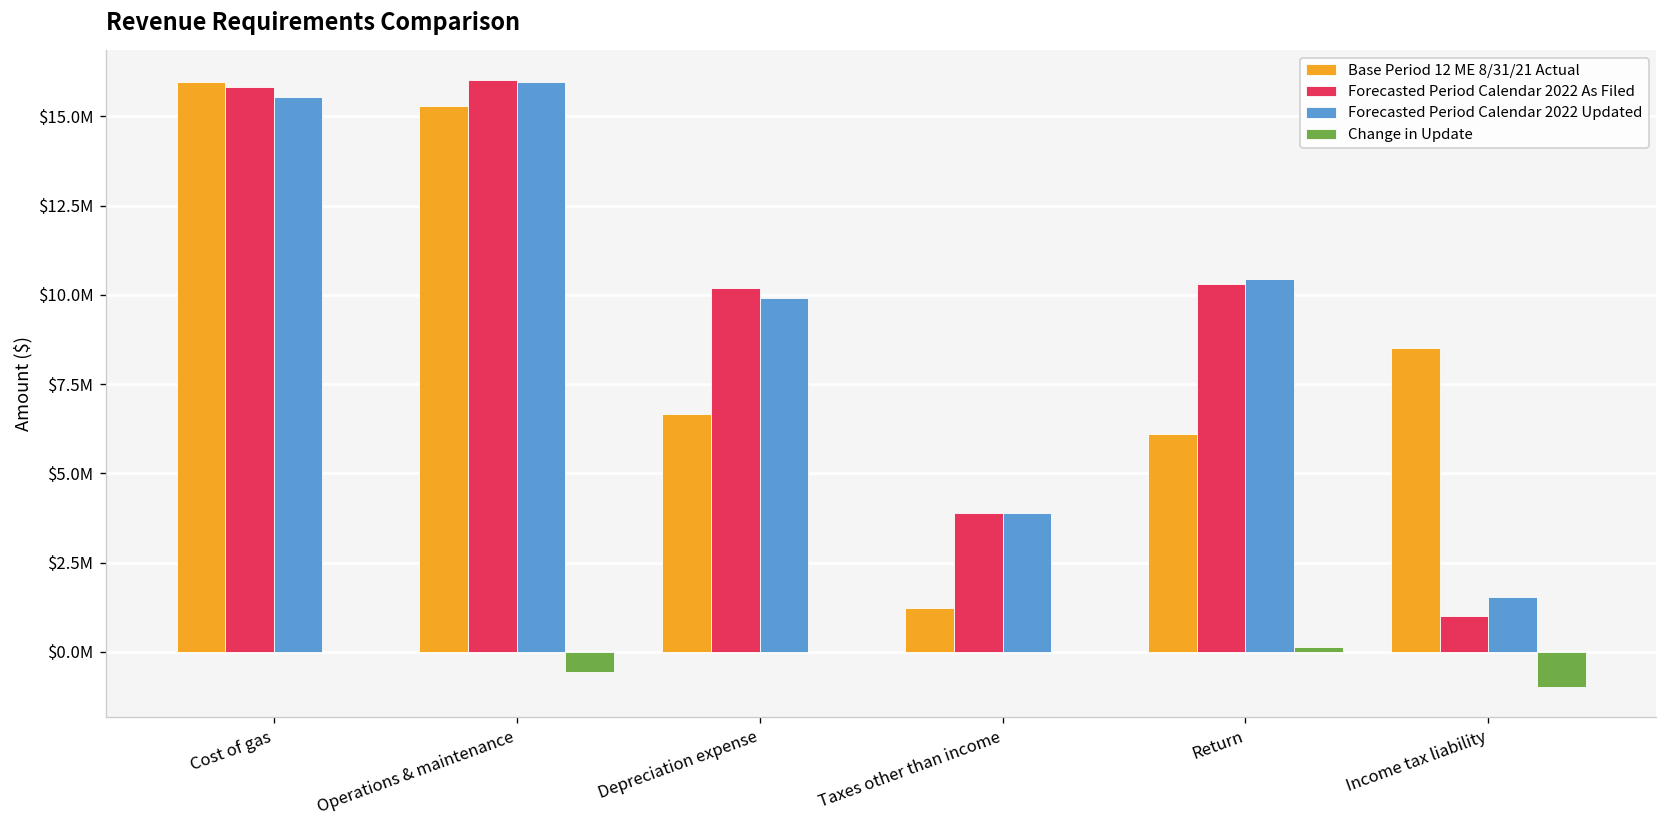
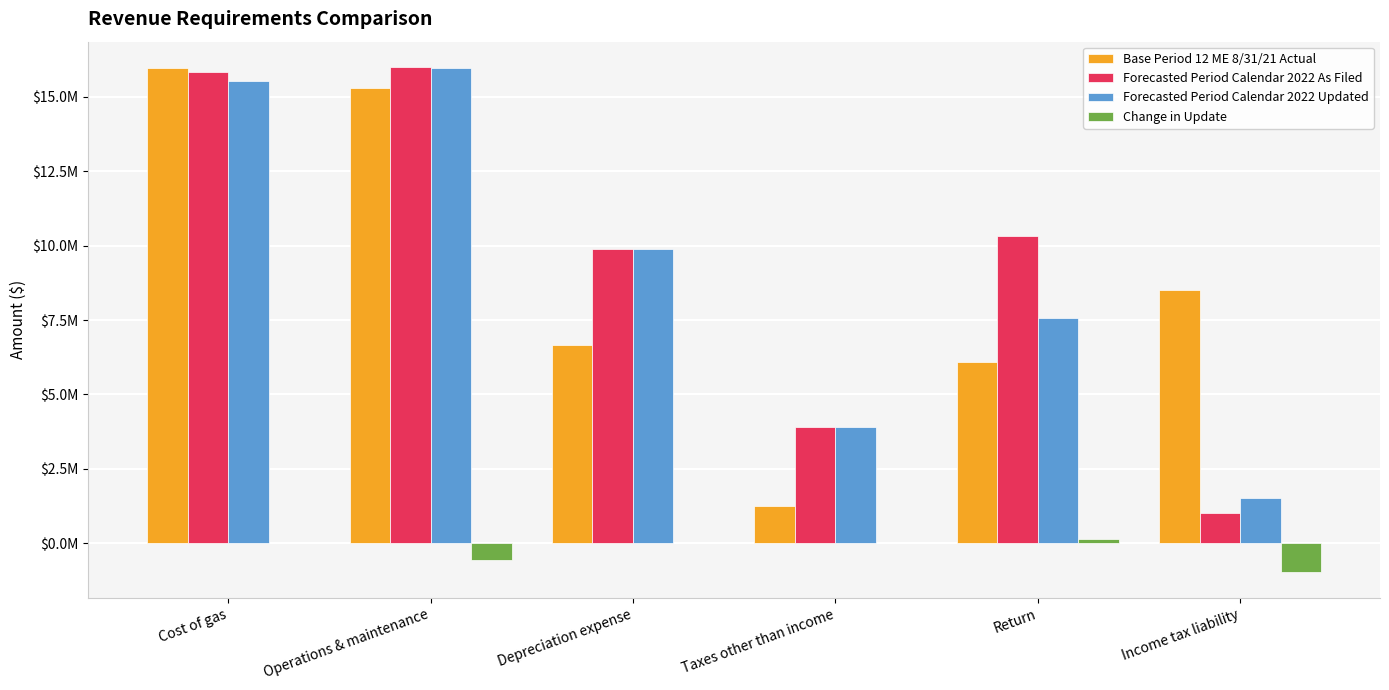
  {
    "Base Period 12 ME 8/31/21 Actual": {
      "Cost of gas": "$16000000",
      "Operations & maintenance": "$15300000",
      "Depreciation expense": "$6700000",
      "Taxes other than income": "$1200000",
      "Return": "$6100000",
      "Income tax liability": "$8500000"
    },
    "Forecasted Period Calendar 2022 As Filed": {
      "Cost of gas": "$15800000",
      "Operations & maintenance": "$16000000",
-     "Depreciation expense": "$10200000",
+     "Depreciation expense": "$9900000",
      "Taxes other than income": "$3900000",
      "Return": "$10300000",
      "Income tax liability": "$1000000"
    },
    "Forecasted Period Calendar 2022 Updated": {
      "Cost of gas": "$15500000",
      "Operations & maintenance": "$16000000",
      "Depreciation expense": "$9900000",
      "Taxes other than income": "$3900000",
-     "Return": "$10400000",
+     "Return": "$7600000",
      "Income tax liability": "$1500000"
    },
    "Change in Update": {
      "Cost of gas": "$0",
      "Operations & maintenance": "$-600000",
      "Depreciation expense": "$0",
      "Taxes other than income": "$0",
      "Return": "$100000",
      "Income tax liability": "$-1000000"
    }
  }
